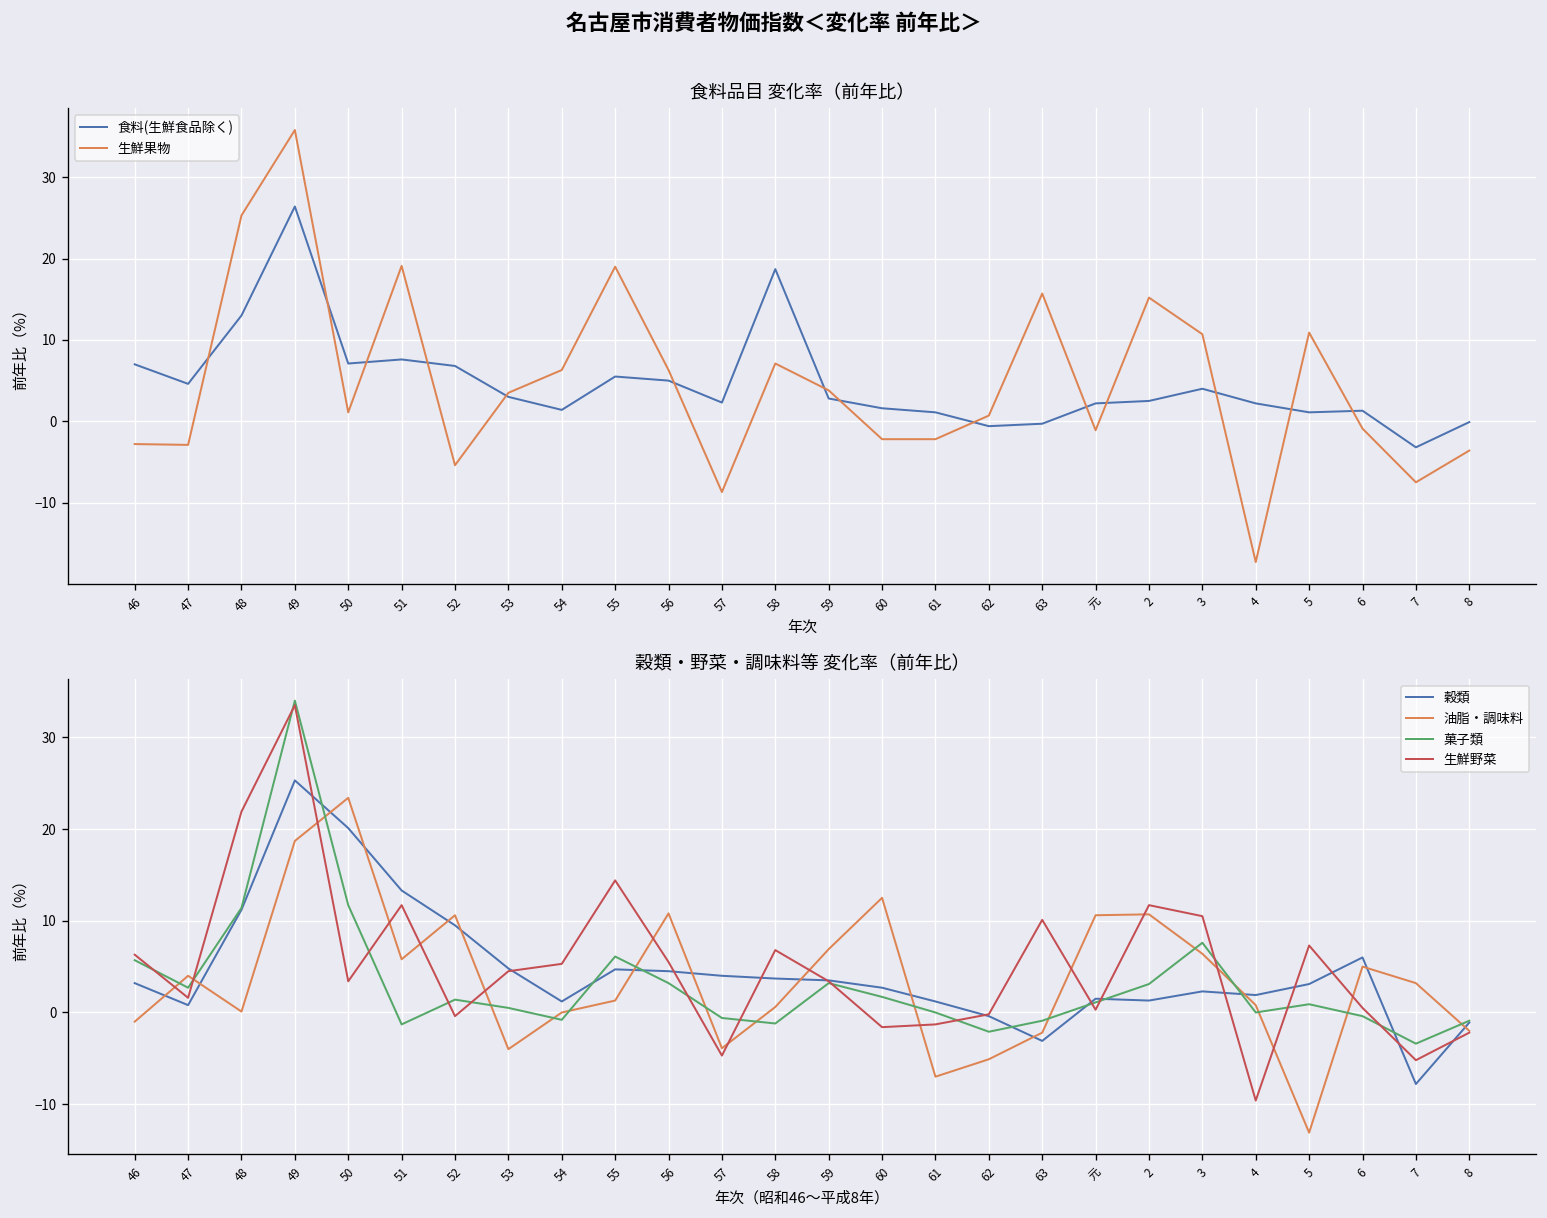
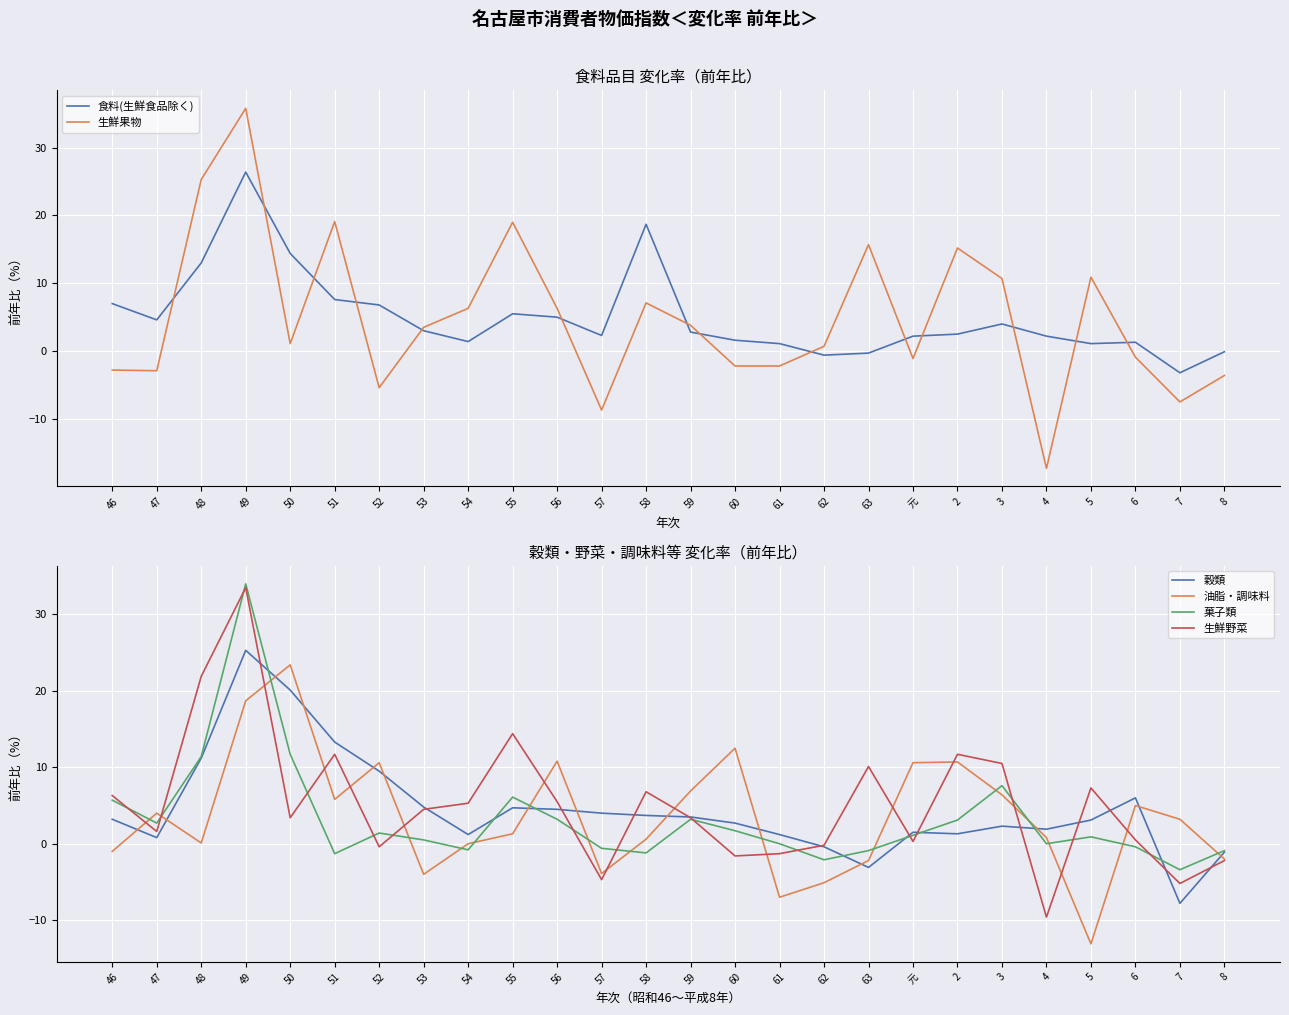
  {
    "食料品目 変化率（前年比）": {
      "食料(生鮮食品除く)": {
        "46": 7,
        "47": 5,
        "48": 13,
        "49": 26,
-       "50": 7,
+       "50": 14,
        "51": 8,
        "52": 7,
        "53": 3,
        "54": 1,
        "55": 6,
        "56": 5,
        "57": 2,
        "58": 19,
        "59": 3,
        "60": 2,
        "61": 1,
        "62": -1,
        "63": 0,
        "元": 2,
        "2": 3,
        "3": 4,
        "4": 2,
        "5": 1,
        "6": 1,
        "7": -3,
        "8": 0
      },
      "生鮮果物": {
        "46": -3,
        "47": -3,
        "48": 25,
        "49": 36,
        "50": 1,
        "51": 19,
        "52": -5,
        "53": 4,
        "54": 6,
        "55": 19,
        "56": 6,
        "57": -9,
        "58": 7,
        "59": 4,
        "60": -2,
        "61": -2,
        "62": 1,
        "63": 16,
        "元": -1,
        "2": 15,
        "3": 11,
        "4": -17,
        "5": 11,
        "6": -1,
        "7": -8,
        "8": -4
      }
    },
    "穀類・野菜・調味料等 変化率（前年比）": {
      "穀類": {
        "46": 3,
        "47": 1,
        "49": 25,
        "50": 20,
        "51": 13,
        "52": 10,
        "54": 1,
        "55": 5,
        "56": 5,
        "57": 4,
        "58": 4,
        "60": 3,
        "61": 1,
        "63": -3,
        "元": 2,
        "2": 1,
        "3": 2,
        "4": 2,
        "5": 3,
        "6": 6,
        "7": -8
      },
      "菓子類": {
        "46": 6,
        "47": 3,
        "49": 34,
        "50": 12,
        "51": -1,
        "52": 1,
        "53": 1,
        "54": -1,
        "55": 6,
        "56": 3,
        "57": -1,
        "58": -1,
        "60": 2,
        "61": 0,
        "62": -2,
        "63": -1,
        "元": 1,
        "2": 3,
        "3": 8,
        "4": 0,
        "5": 1,
        "6": 0,
        "7": -3
      }
    }
  }
